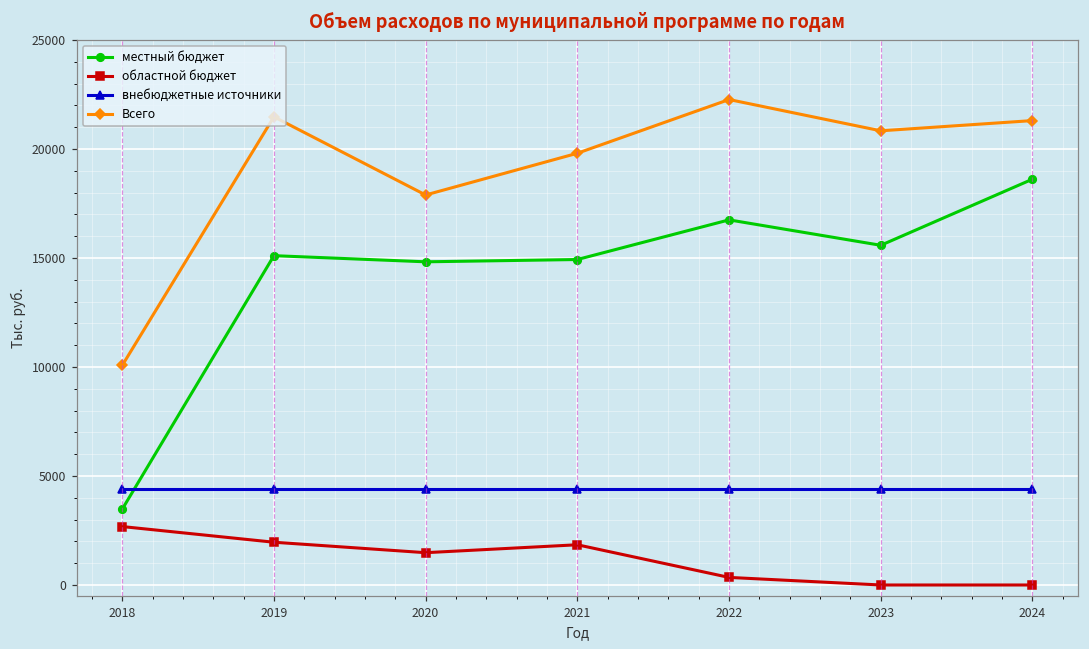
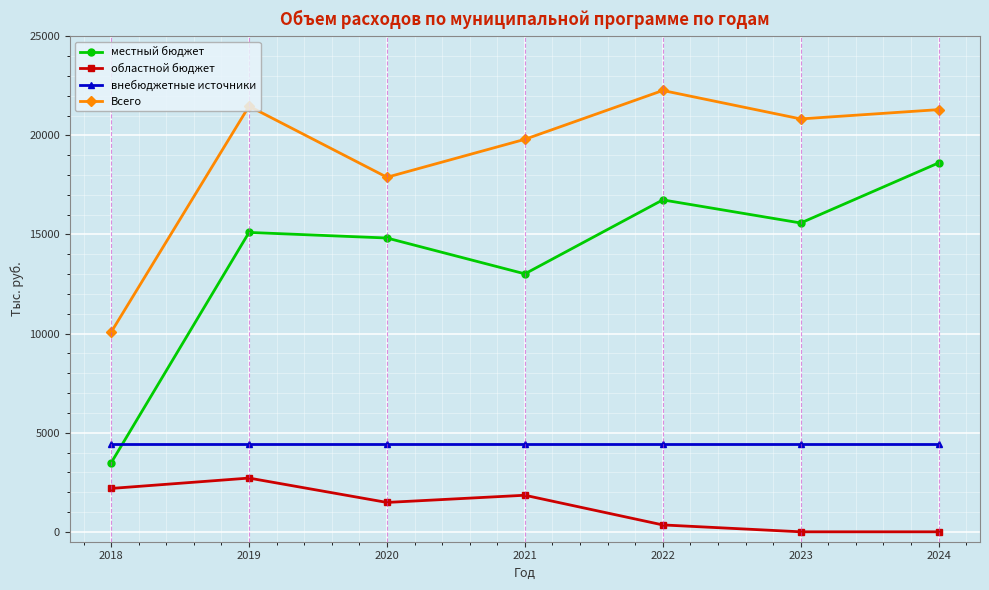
  {
    "местный бюджет": {
      "2018": 3500,
      "2019": 15100,
      "2020": 14800,
-     "2021": 14900,
+     "2021": 13000,
      "2022": 16700,
      "2023": 15600,
      "2024": 18600
    },
    "областной бюджет": {
-     "2018": 2700,
-     "2019": 2000,
+     "2018": 2200,
+     "2019": 2700,
      "2020": 1500,
      "2021": 1800,
      "2022": 300,
      "2023": 0,
      "2024": 0
    },
    "внебюджетные источники": {
      "2018": 4400,
      "2019": 4400,
      "2020": 4400,
      "2021": 4400,
      "2022": 4400,
      "2023": 4400,
      "2024": 4400
    },
    "Всего": {
      "2018": 10100,
      "2020": 17900,
      "2021": 19800,
      "2022": 22300,
      "2023": 20800,
      "2024": 21300
    }
  }
